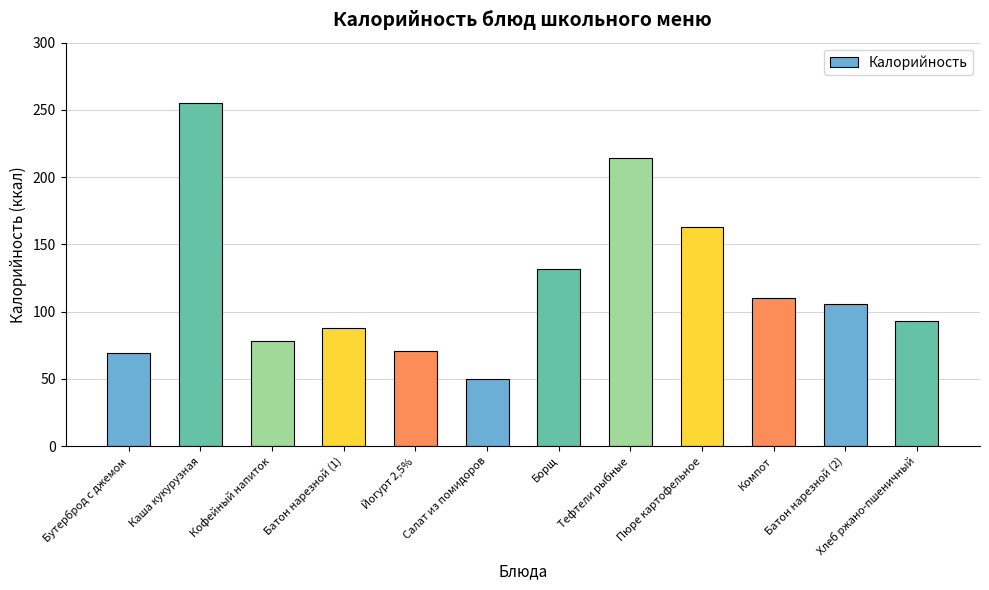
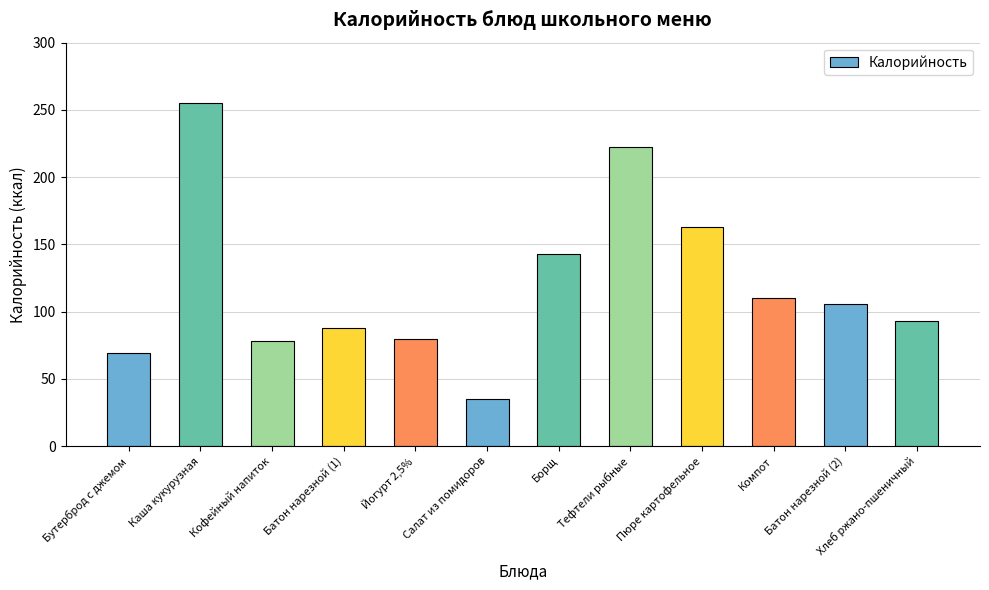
  {
    "Бутерброд с джемом": 69,
    "Каша кукурузная": 255,
    "Кофейный напиток": 78,
    "Батон нарезной (1)": 88,
-   "Йогурт 2,5%": 71,
-   "Салат из помидоров": 50,
-   "Борщ": 132,
-   "Тефтели рыбные": 214,
+   "Йогурт 2,5%": 79,
+   "Салат из помидоров": 35,
+   "Борщ": 143,
+   "Тефтели рыбные": 223,
    "Пюре картофельное": 163,
    "Компот": 110,
    "Батон нарезной (2)": 105,
    "Хлеб ржано-пшеничный": 93
  }
